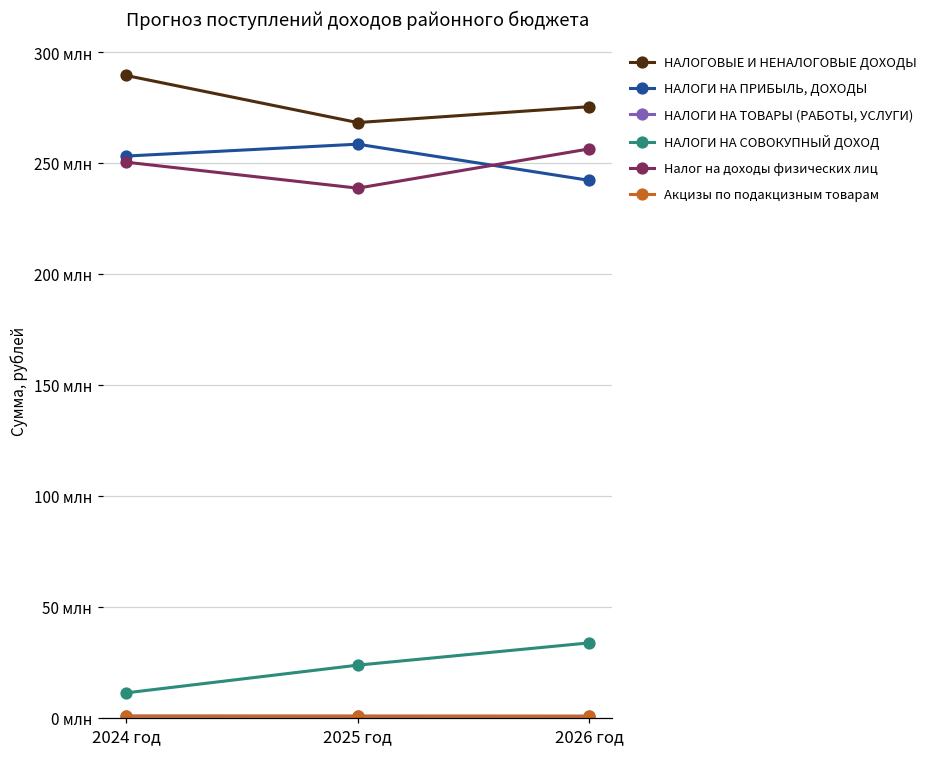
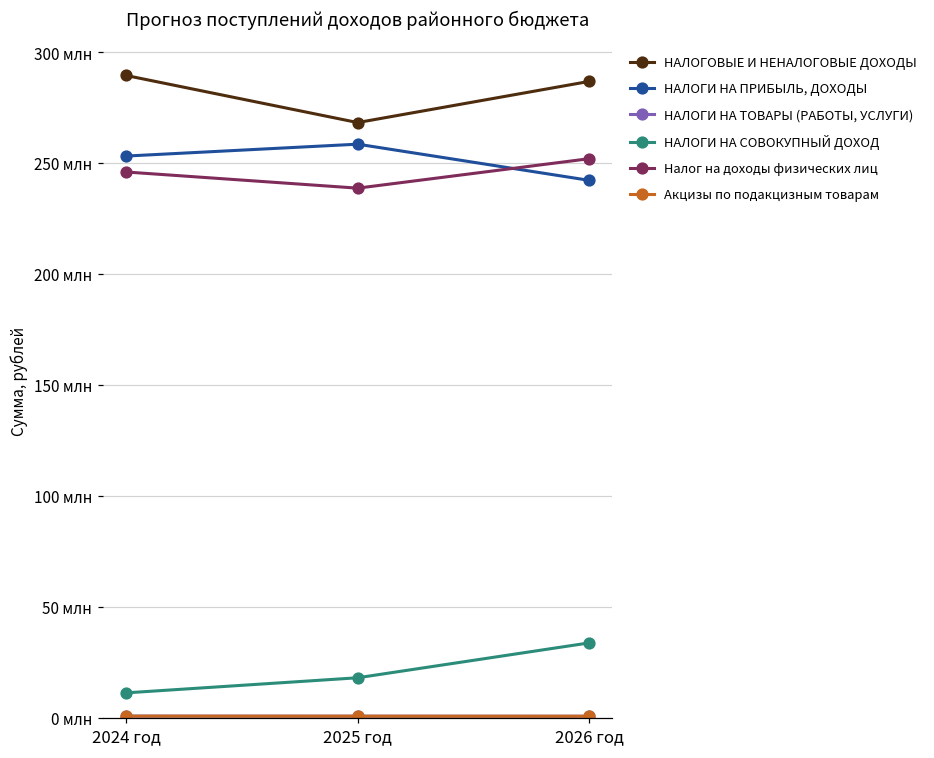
  {
    "НАЛОГОВЫЕ И НЕНАЛОГОВЫЕ ДОХОДЫ": {
      "2024 год": "289 млн",
      "2025 год": "268 млн",
-     "2026 год": "275 млн"
+     "2026 год": "287 млн"
    },
    "НАЛОГИ НА ПРИБЫЛЬ, ДОХОДЫ": {
      "2024 год": "253 млн",
      "2025 год": "258 млн",
      "2026 год": "242 млн"
    },
    "Акцизы по подакцизным товарам": {
      "2024 год": "1 млн",
      "2025 год": "1 млн",
      "2026 год": "1 млн"
    },
    "НАЛОГИ НА СОВОКУПНЫЙ ДОХОД": {
      "2024 год": "11 млн",
-     "2025 год": "24 млн",
+     "2025 год": "18 млн",
      "2026 год": "34 млн"
    },
    "Налог на доходы физических лиц": {
-     "2024 год": "250 млн",
+     "2024 год": "246 млн",
      "2025 год": "239 млн",
-     "2026 год": "256 млн"
+     "2026 год": "252 млн"
    }
  }
